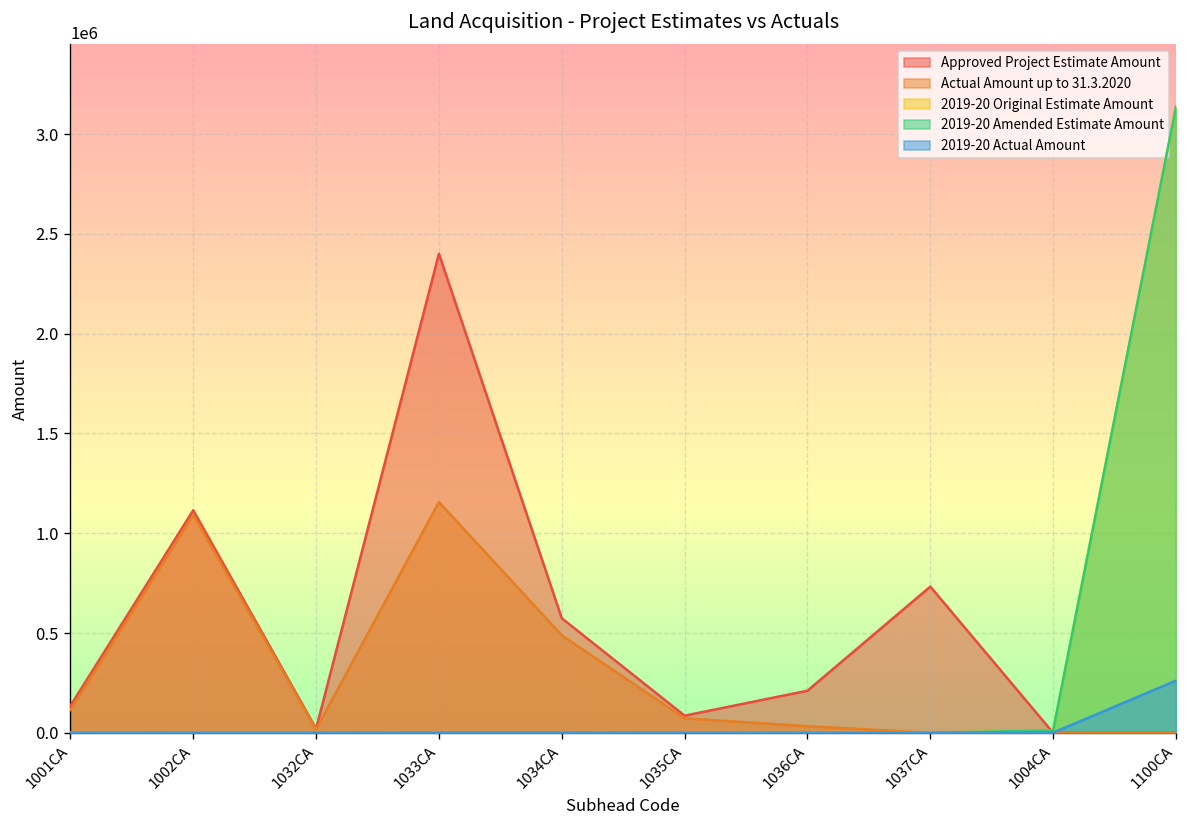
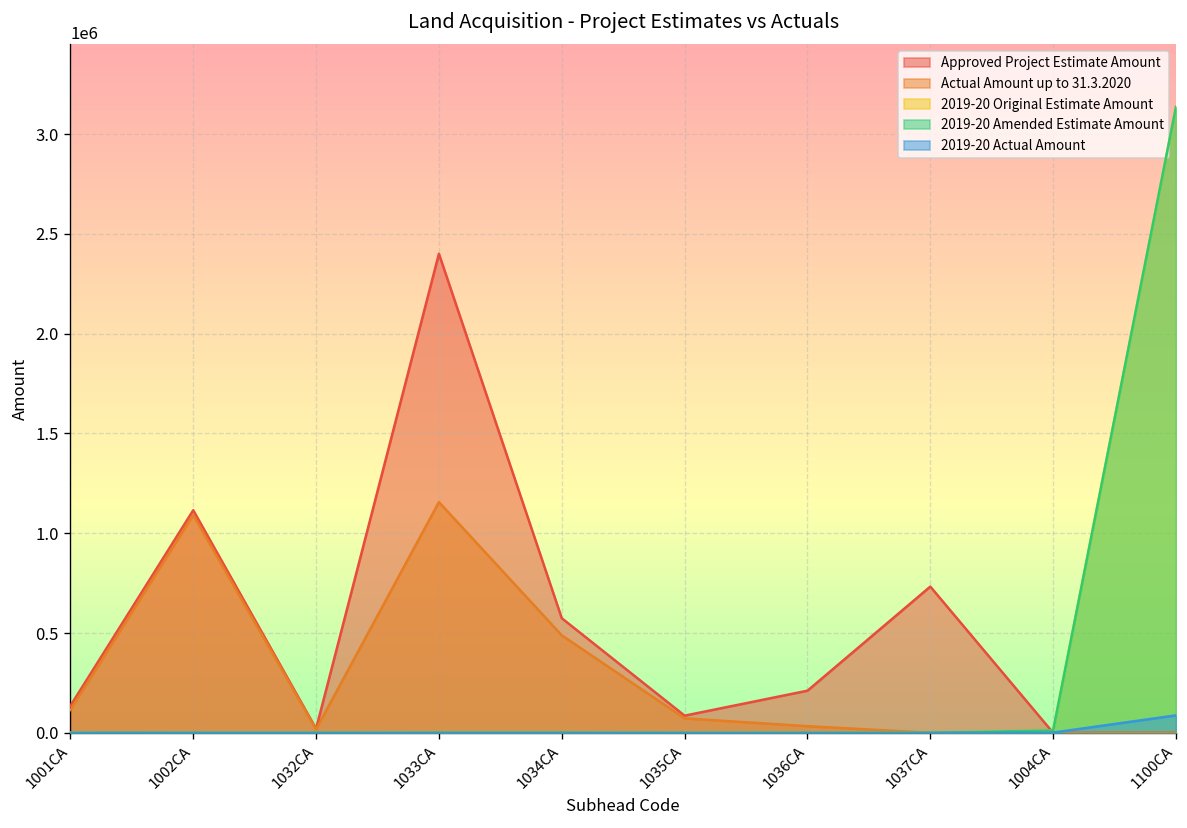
  {
    "2019-20 Amended Estimate Amount": {
      "1100CA": 3140000
    },
    "2019-20 Actual Amount": {
-     "1100CA": 260000
+     "1100CA": 90000
    }
  }
